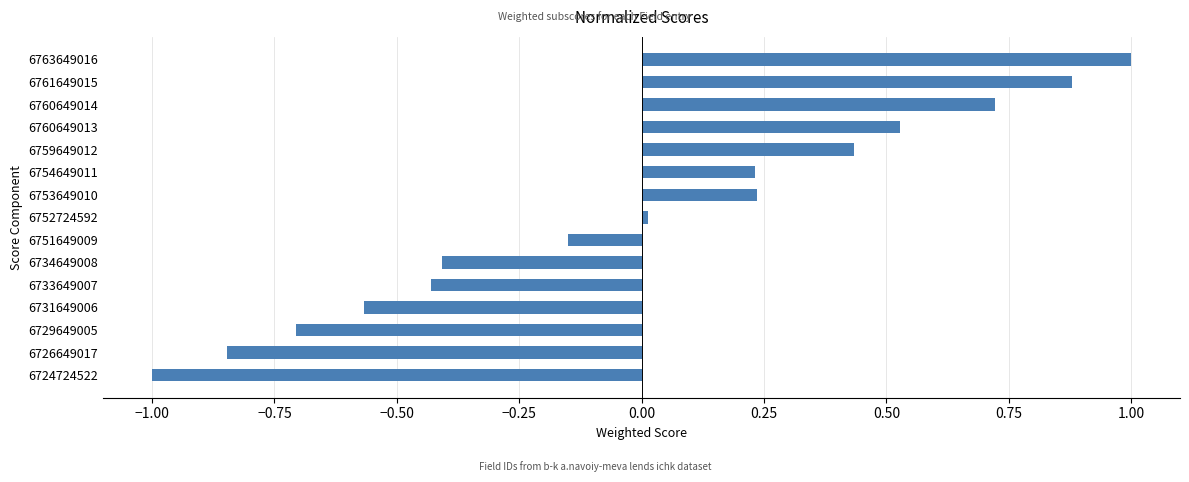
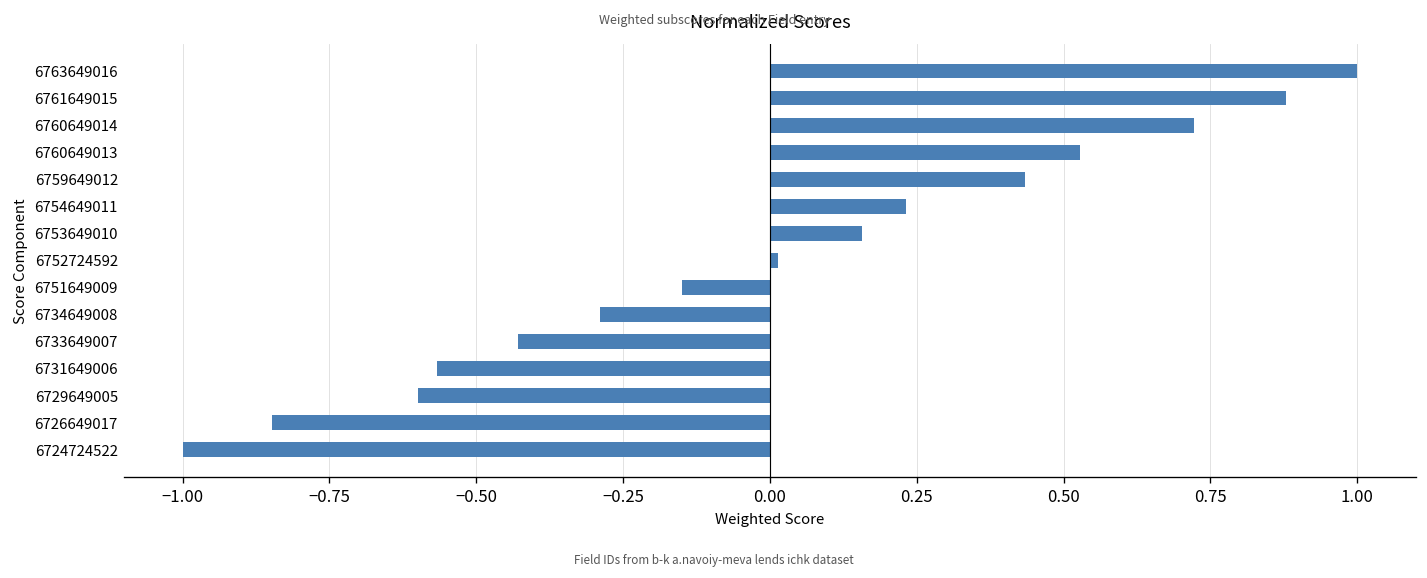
  {
    "6763649016": 1.00,
    "6761649015": 0.88,
    "6760649014": 0.72,
    "6760649013": 0.53,
    "6759649012": 0.43,
    "6754649011": 0.23,
-   "6753649010": 0.24,
+   "6753649010": 0.16,
    "6752724592": 0.01,
    "6751649009": -0.15,
-   "6734649008": -0.41,
+   "6734649008": -0.29,
    "6733649007": -0.43,
    "6731649006": -0.57,
-   "6729649005": -0.71,
+   "6729649005": -0.60,
    "6726649017": -0.85,
    "6724724522": -1.00
  }
